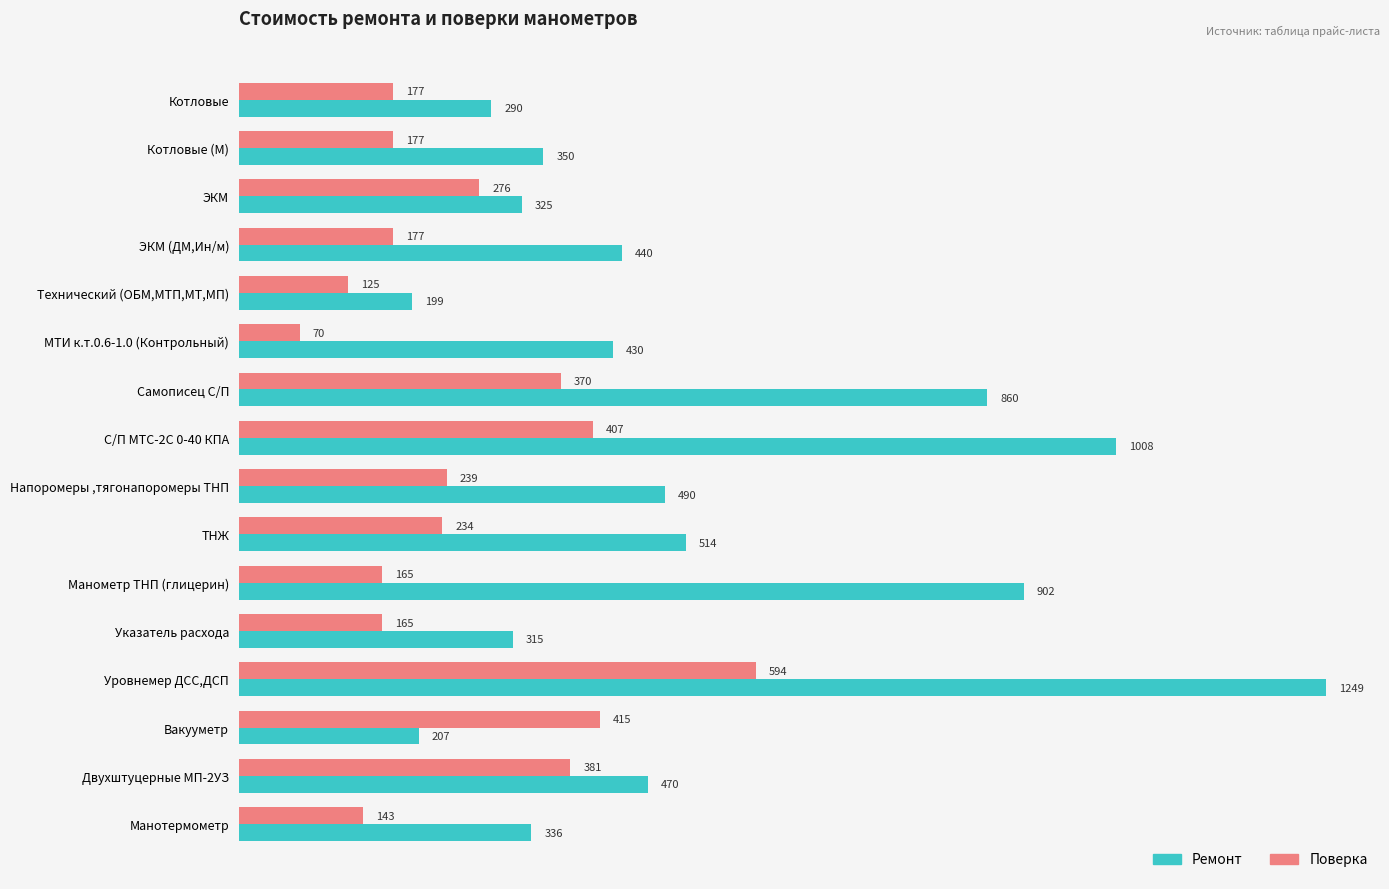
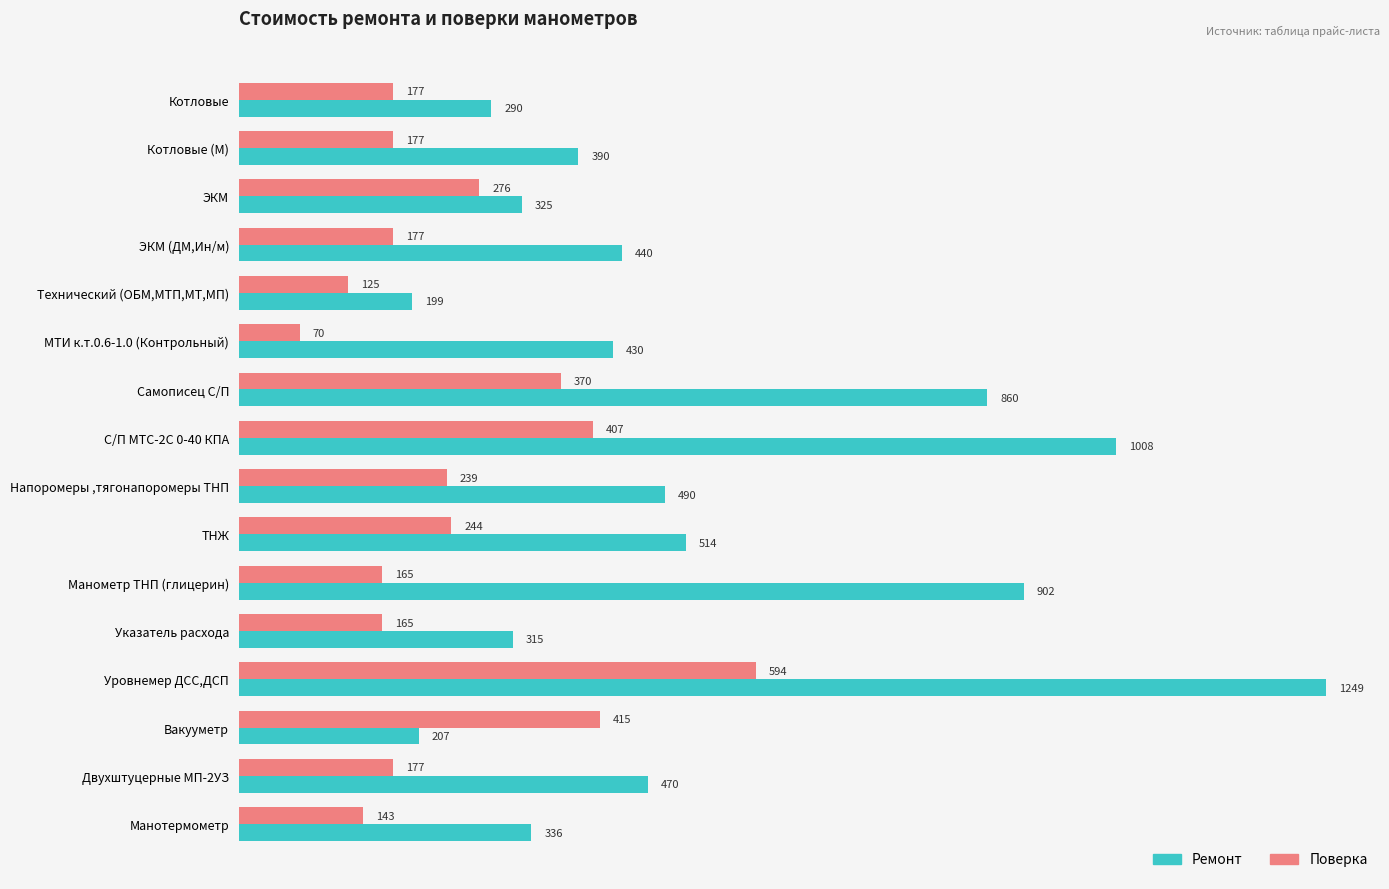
  {
    "Ремонт": {
      "Котловые": 290,
-     "Котловые (М)": 350,
+     "Котловые (М)": 390,
      "ЭКМ": 325,
      "ЭКМ (ДМ,Ин/м)": 440,
      "Технический (ОБМ,МТП,МТ,МП)": 199,
      "МТИ к.т.0.6-1.0 (Контрольный)": 430,
      "Самописец С/П": 860,
      "С/П МТС-2С 0-40 КПА": 1008,
      "Напоромеры ,тягонапоромеры ТНП": 490,
      "ТНЖ": 514,
      "Манометр ТНП (глицерин)": 902,
      "Указатель расхода": 315,
      "Уровнемер ДСС,ДСП": 1249,
      "Вакууметр": 207,
      "Двухштуцерные МП-2УЗ": 470,
      "Манотермометр": 336
    },
    "Поверка": {
      "Котловые": 177,
      "Котловые (М)": 177,
      "ЭКМ": 276,
      "ЭКМ (ДМ,Ин/м)": 177,
      "Технический (ОБМ,МТП,МТ,МП)": 125,
      "МТИ к.т.0.6-1.0 (Контрольный)": 70,
      "Самописец С/П": 370,
      "С/П МТС-2С 0-40 КПА": 407,
      "Напоромеры ,тягонапоромеры ТНП": 239,
-     "ТНЖ": 234,
+     "ТНЖ": 244,
      "Манометр ТНП (глицерин)": 165,
      "Указатель расхода": 165,
      "Уровнемер ДСС,ДСП": 594,
      "Вакууметр": 415,
-     "Двухштуцерные МП-2УЗ": 381,
+     "Двухштуцерные МП-2УЗ": 177,
      "Манотермометр": 143
    }
  }
